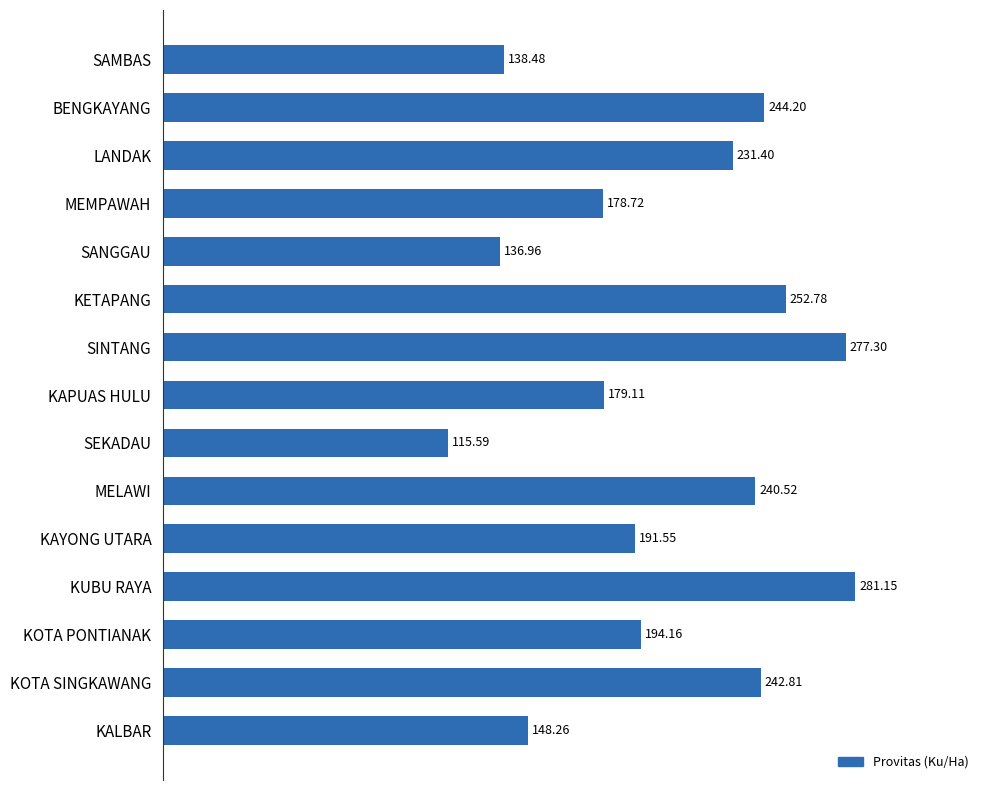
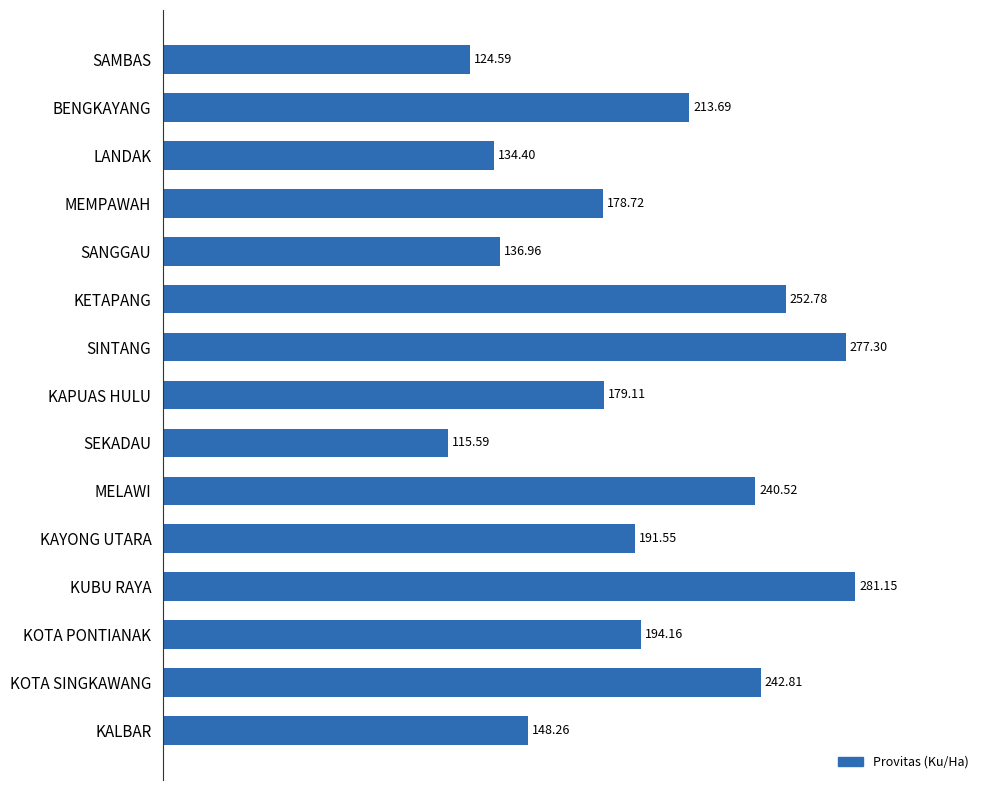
  {
-   "SAMBAS": 138.48,
-   "BENGKAYANG": 244.20,
-   "LANDAK": 231.40,
+   "SAMBAS": 124.59,
+   "BENGKAYANG": 213.69,
+   "LANDAK": 134.40,
    "MEMPAWAH": 178.72,
    "SANGGAU": 136.96,
    "KETAPANG": 252.78,
    "SINTANG": 277.30,
    "KAPUAS HULU": 179.11,
    "SEKADAU": 115.59,
    "MELAWI": 240.52,
    "KAYONG UTARA": 191.55,
    "KUBU RAYA": 281.15,
    "KOTA PONTIANAK": 194.16,
    "KOTA SINGKAWANG": 242.81,
    "KALBAR": 148.26
  }
